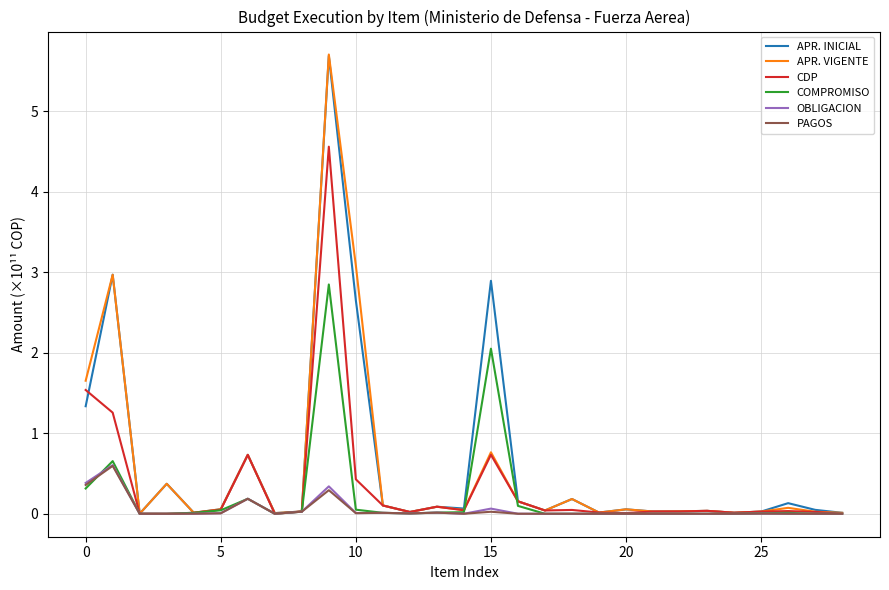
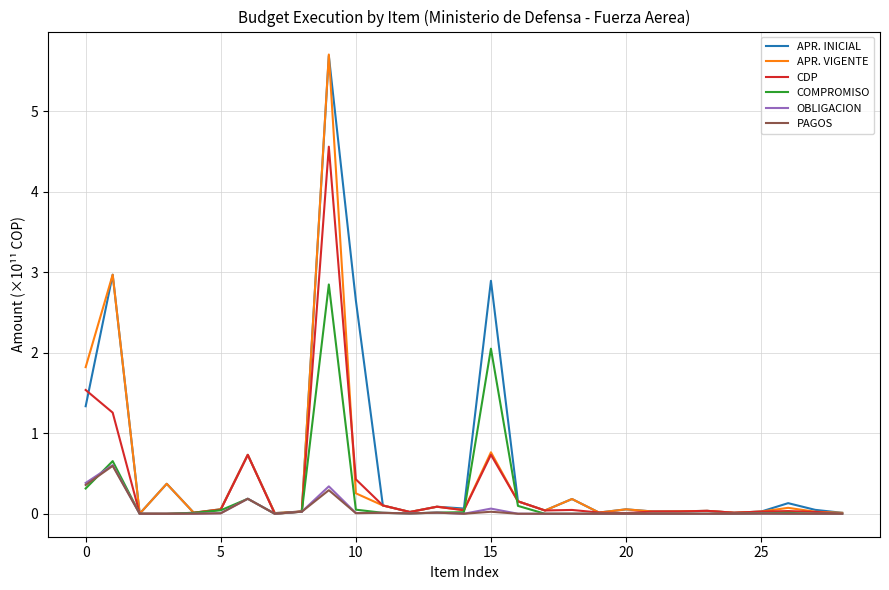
  {
    "APR. INICIAL": {
      "0": 1.3,
      "10": 2.6,
      "15": 2.9
    },
    "APR. VIGENTE": {
-     "0": 1.7,
-     "10": 3.1
+     "0": 1.8,
+     "10": 0.3
    },
    "CDP": {
      "0": 1.5,
      "10": 0.4
    },
    "COMPROMISO": {
      "0": 0.3,
      "10": 0.1,
      "15": 2.0
    },
    "OBLIGACION": {
      "15": 0.1
    },
    "PAGOS": {
      "15": 0.0
    }
  }
